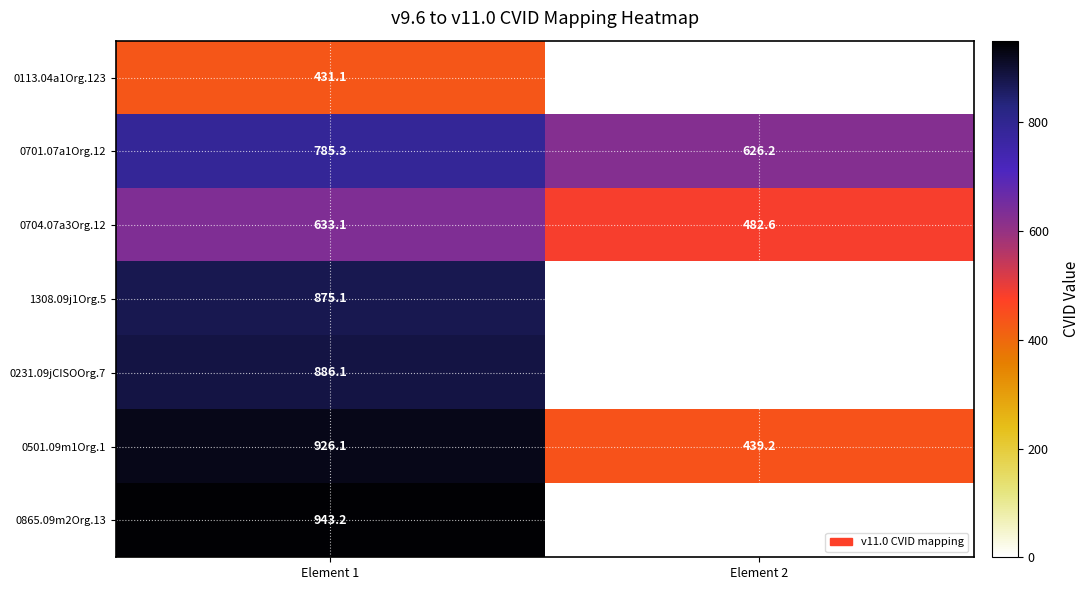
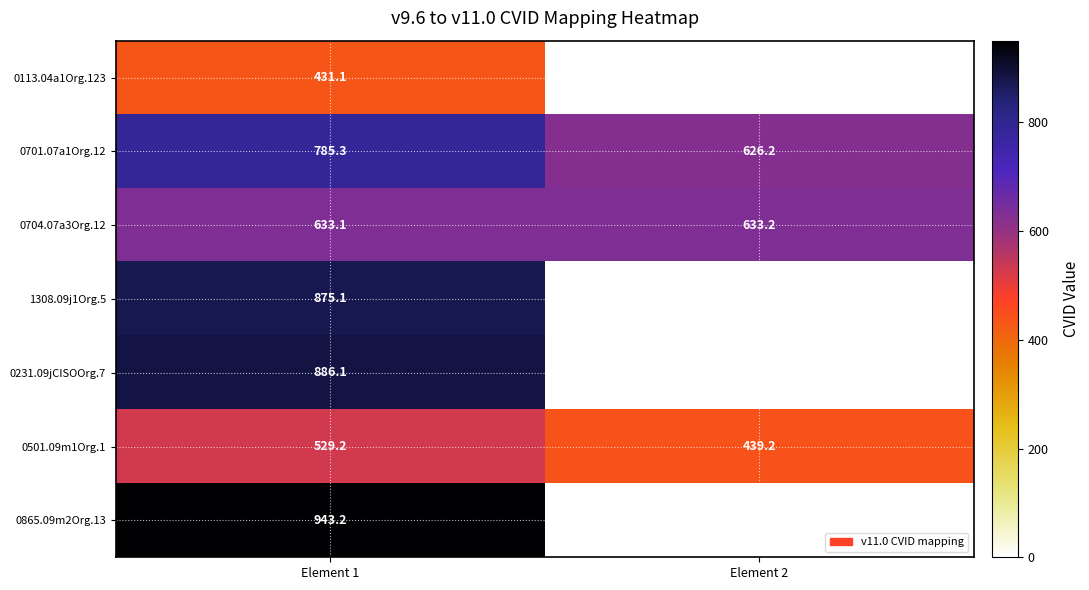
  {
    "0113.04a1Org.123": {
      "Element 1": 431.1
    },
    "0701.07a1Org.12": {
      "Element 1": 785.3,
      "Element 2": 626.2
    },
    "0704.07a3Org.12": {
      "Element 1": 633.1,
-     "Element 2": 482.6
+     "Element 2": 633.2
    },
    "1308.09j1Org.5": {
      "Element 1": 875.1
    },
    "0231.09jCISOOrg.7": {
      "Element 1": 886.1
    },
    "0501.09m1Org.1": {
-     "Element 1": 926.1,
+     "Element 1": 529.2,
      "Element 2": 439.2
    },
    "0865.09m2Org.13": {
      "Element 1": 943.2
    }
  }
